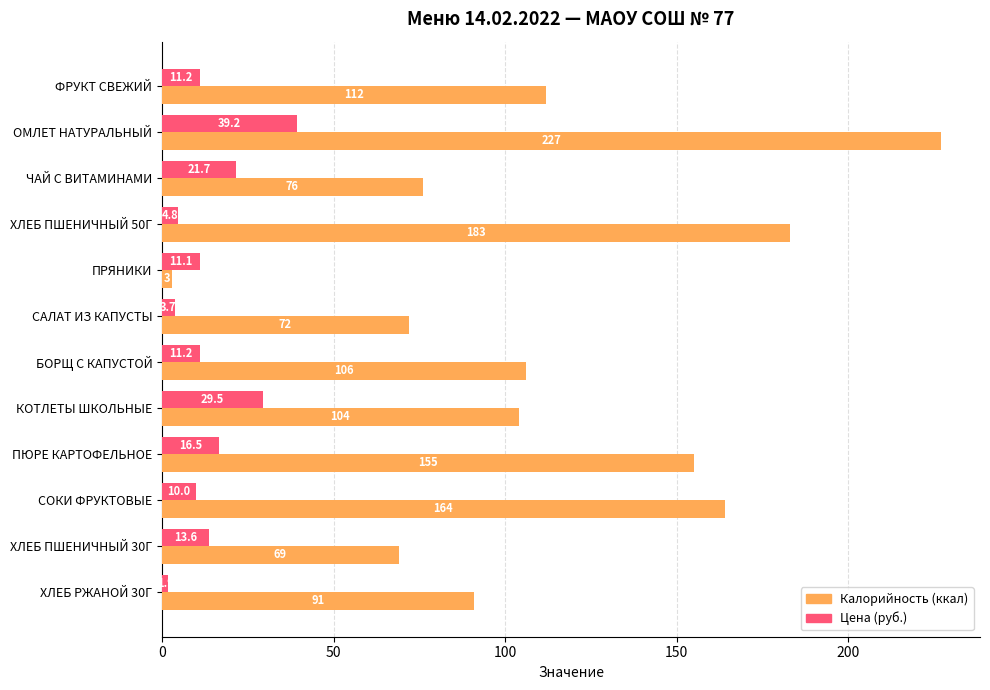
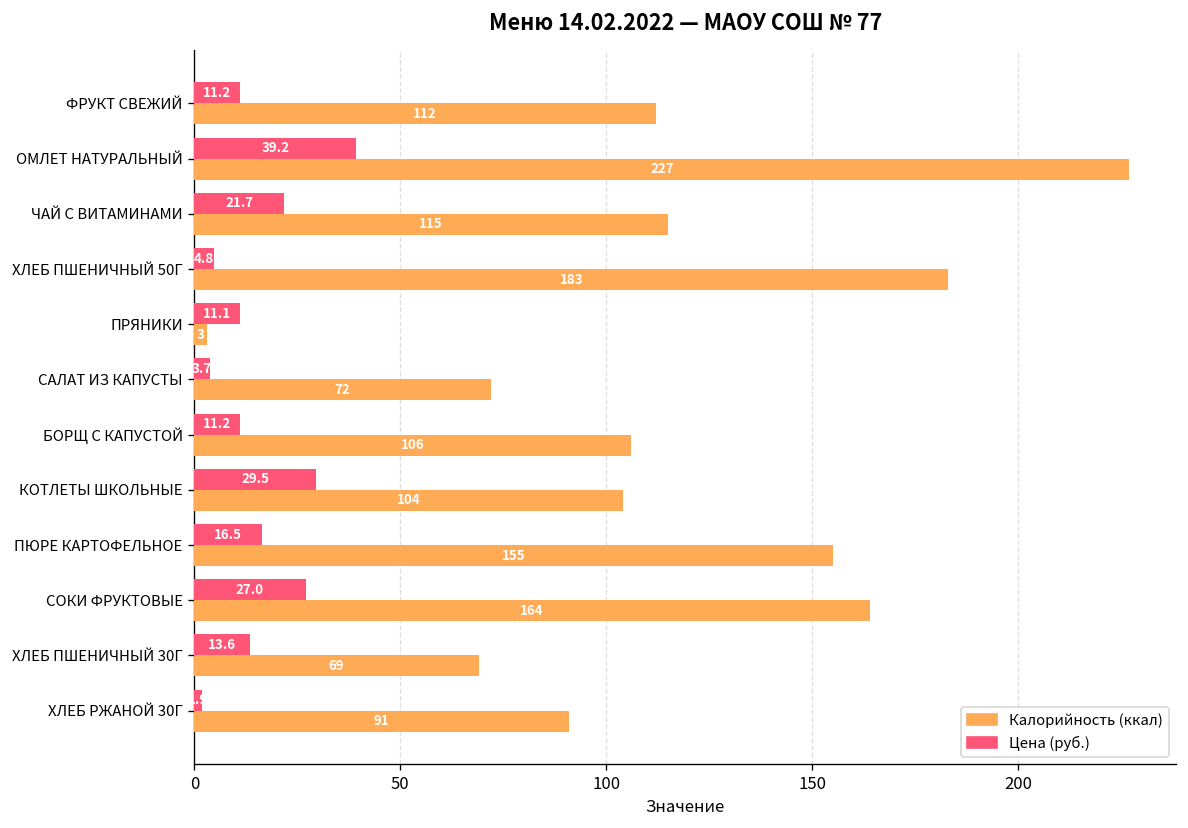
  {
    "Калорийность (ккал)": {
      "ФРУКТ СВЕЖИЙ": 112,
      "ОМЛЕТ НАТУРАЛЬНЫЙ": 227,
-     "ЧАЙ С ВИТАМИНАМИ": 76,
+     "ЧАЙ С ВИТАМИНАМИ": 115,
      "ХЛЕБ ПШЕНИЧНЫЙ 50Г": 183,
      "ПРЯНИКИ": 3,
      "САЛАТ ИЗ КАПУСТЫ": 72,
      "БОРЩ С КАПУСТОЙ": 106,
      "КОТЛЕТЫ ШКОЛЬНЫЕ": 104,
      "ПЮРЕ КАРТОФЕЛЬНОЕ": 155,
      "СОКИ ФРУКТОВЫЕ": 164,
      "ХЛЕБ ПШЕНИЧНЫЙ 30Г": 69,
      "ХЛЕБ РЖАНОЙ 30Г": 91
    },
    "Цена (руб.)": {
      "ФРУКТ СВЕЖИЙ": 11.2,
      "ОМЛЕТ НАТУРАЛЬНЫЙ": 39.2,
      "ЧАЙ С ВИТАМИНАМИ": 21.7,
      "ХЛЕБ ПШЕНИЧНЫЙ 50Г": 4.8,
      "ПРЯНИКИ": 11.1,
      "САЛАТ ИЗ КАПУСТЫ": 3.7,
      "БОРЩ С КАПУСТОЙ": 11.2,
      "КОТЛЕТЫ ШКОЛЬНЫЕ": 29.5,
      "ПЮРЕ КАРТОФЕЛЬНОЕ": 16.5,
-     "СОКИ ФРУКТОВЫЕ": 10.0,
+     "СОКИ ФРУКТОВЫЕ": 27.0,
      "ХЛЕБ ПШЕНИЧНЫЙ 30Г": 13.6
    }
  }
